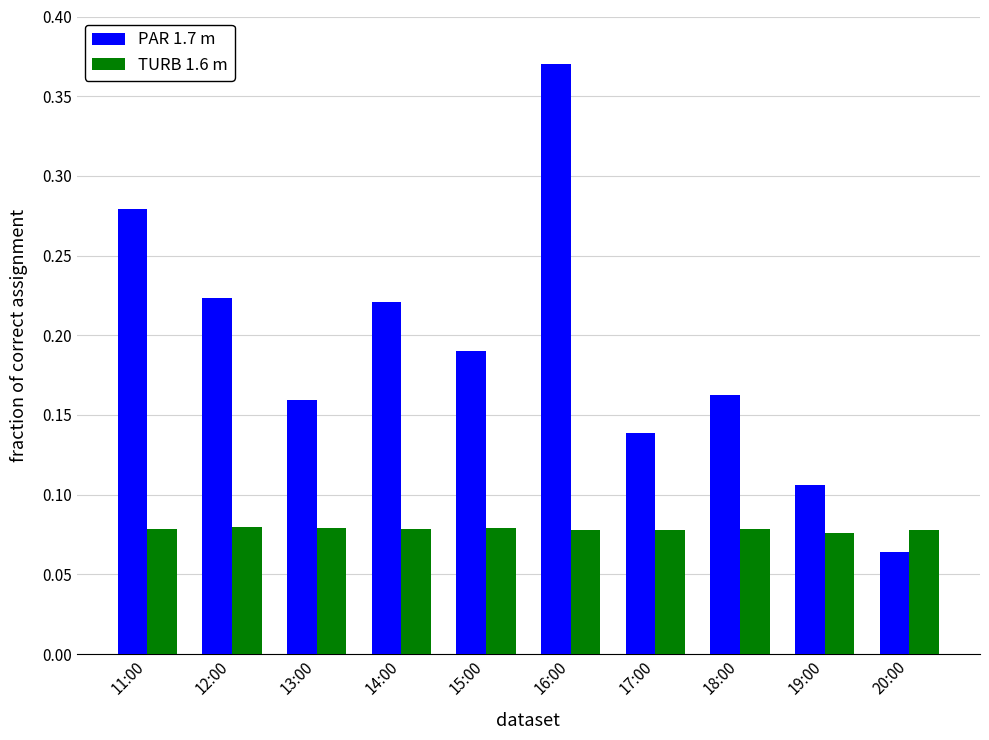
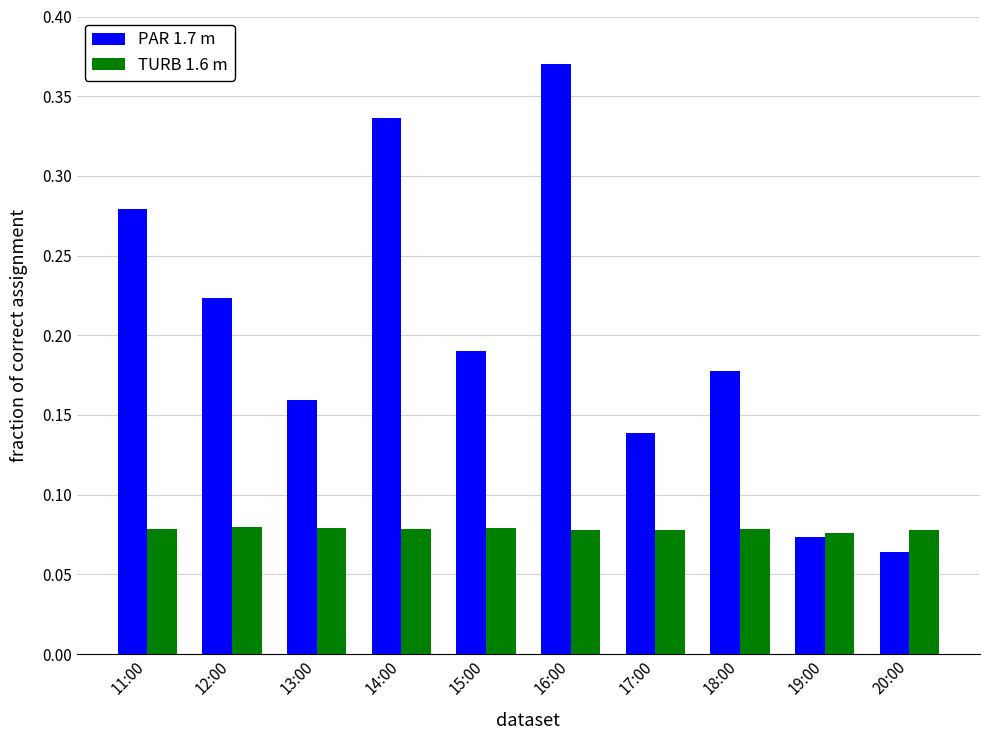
  {
    "PAR 1.7 m": {
      "11:00": 0.279,
      "12:00": 0.224,
      "13:00": 0.159,
-     "14:00": 0.221,
+     "14:00": 0.336,
      "15:00": 0.190,
      "16:00": 0.370,
      "17:00": 0.139,
-     "18:00": 0.162,
-     "19:00": 0.106,
+     "18:00": 0.177,
+     "19:00": 0.074,
      "20:00": 0.064
    },
    "TURB 1.6 m": {
      "11:00": 0.078,
      "12:00": 0.080,
      "13:00": 0.079,
      "14:00": 0.079,
      "15:00": 0.079,
      "16:00": 0.078,
      "17:00": 0.078,
      "18:00": 0.079,
      "19:00": 0.076,
      "20:00": 0.078
    }
  }
